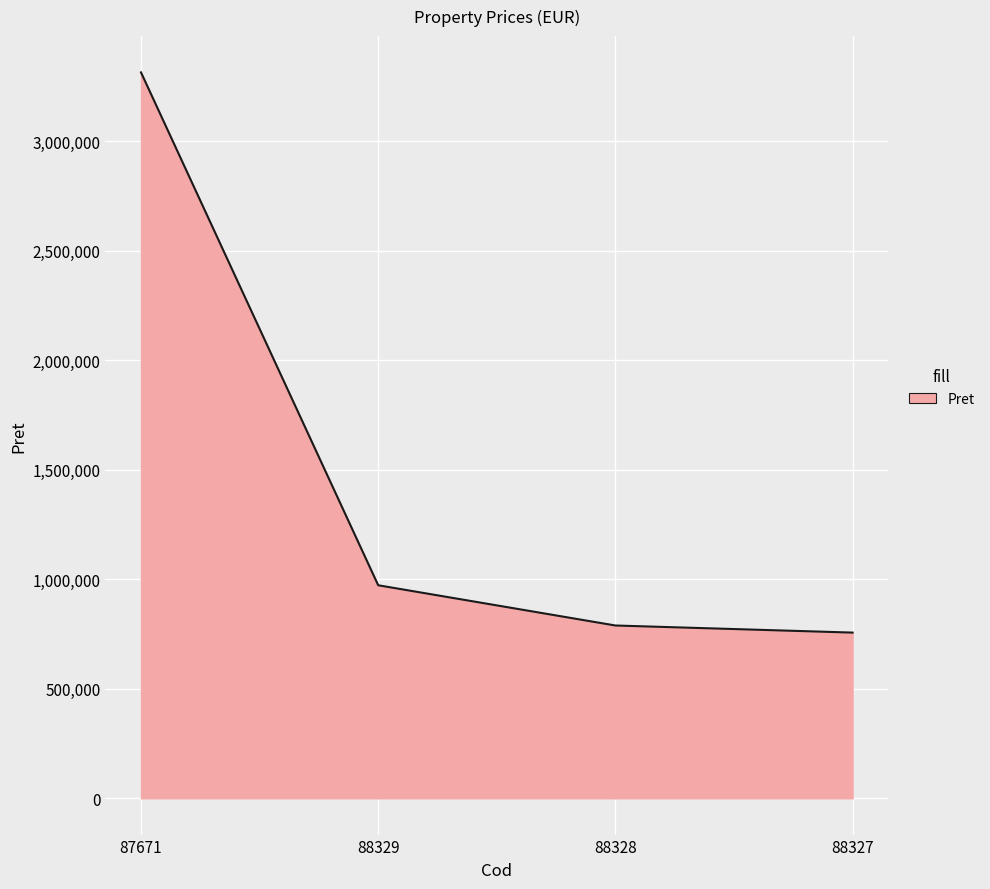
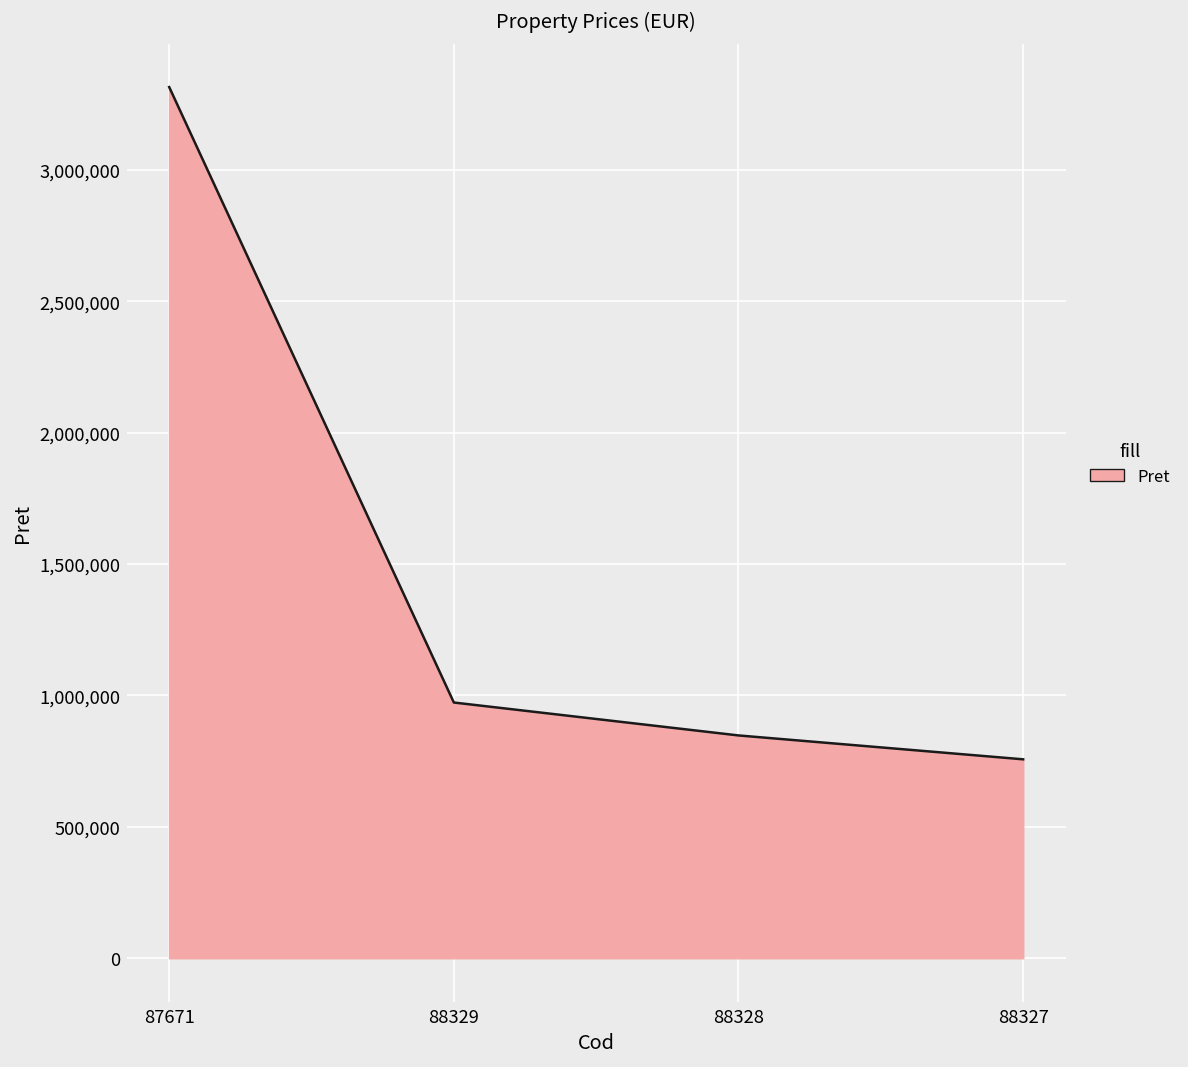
  {
    "87671": "3,320,000",
    "88329": "970,000",
-   "88328": "790,000",
+   "88328": "850,000",
    "88327": "760,000"
  }
